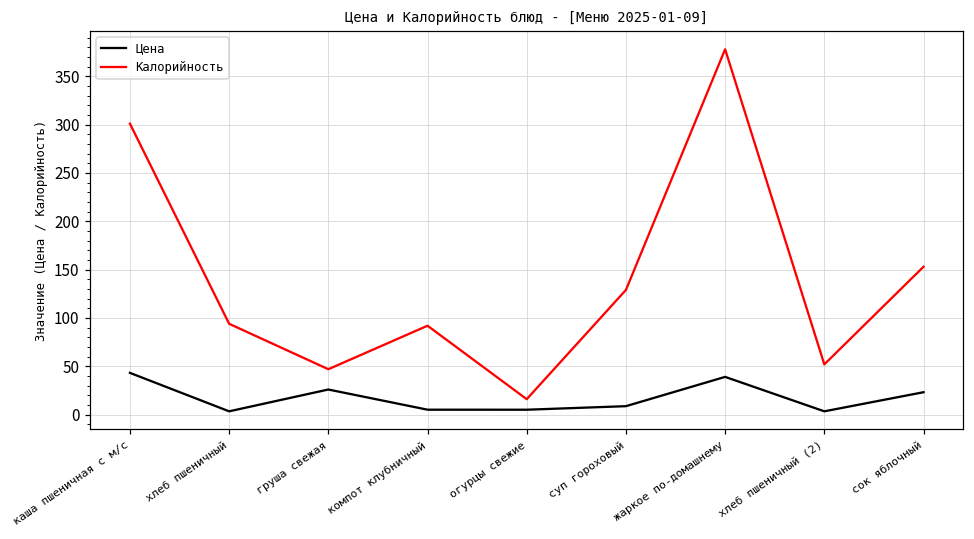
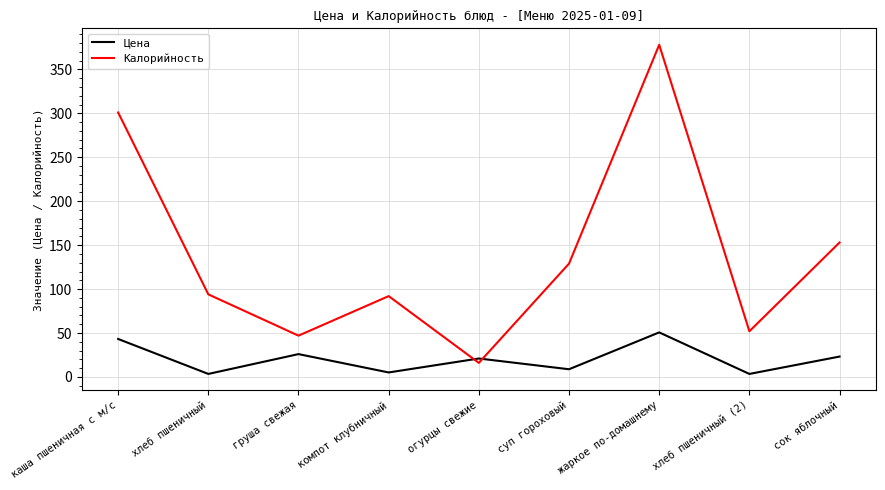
  {
    "Цена": {
      "каша пшеничная с м/с": 40,
      "хлеб пшеничный": 0,
      "груша свежая": 30,
      "компот клубничный": 10,
-     "огурцы свежие": 10,
+     "огурцы свежие": 20,
      "суп гороховый": 10,
-     "жаркое по-домашнему": 40,
+     "жаркое по-домашнему": 50,
      "хлеб пшеничный (2)": 0,
      "сок яблочный": 20
    },
    "Калорийность": {
      "каша пшеничная с м/с": 300,
      "хлеб пшеничный": 90,
      "груша свежая": 50,
      "компот клубничный": 90,
      "огурцы свежие": 20,
      "суп гороховый": 130,
      "жаркое по-домашнему": 380,
      "хлеб пшеничный (2)": 50,
      "сок яблочный": 150
    }
  }
